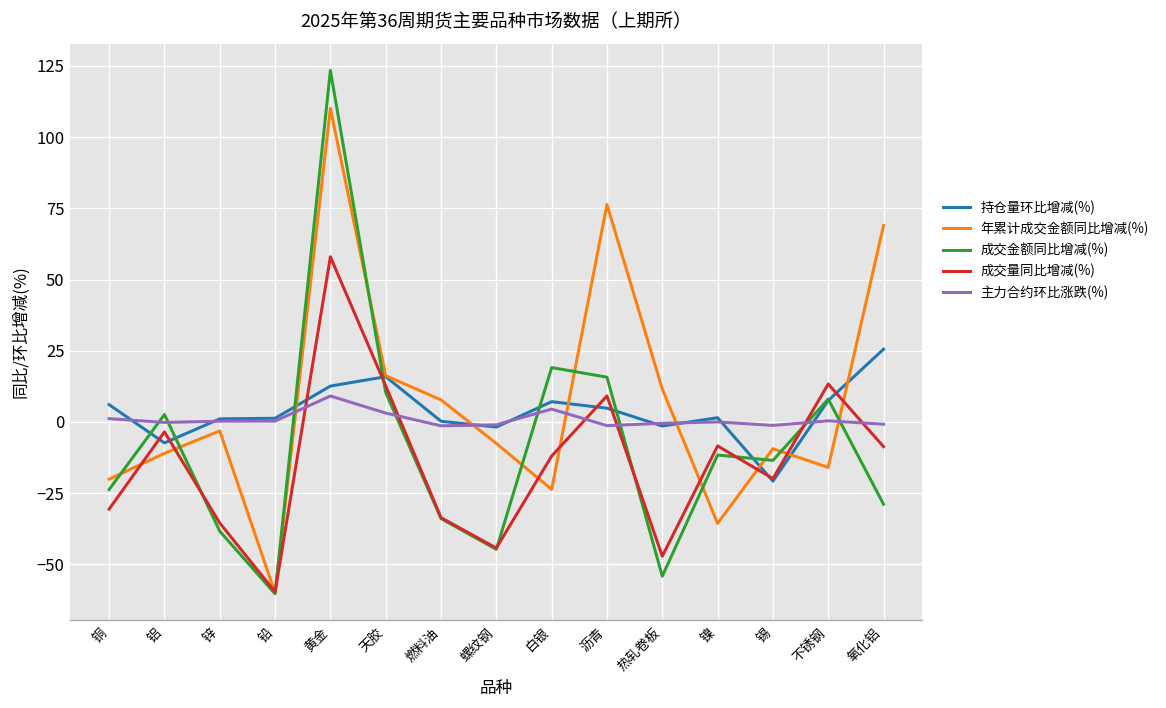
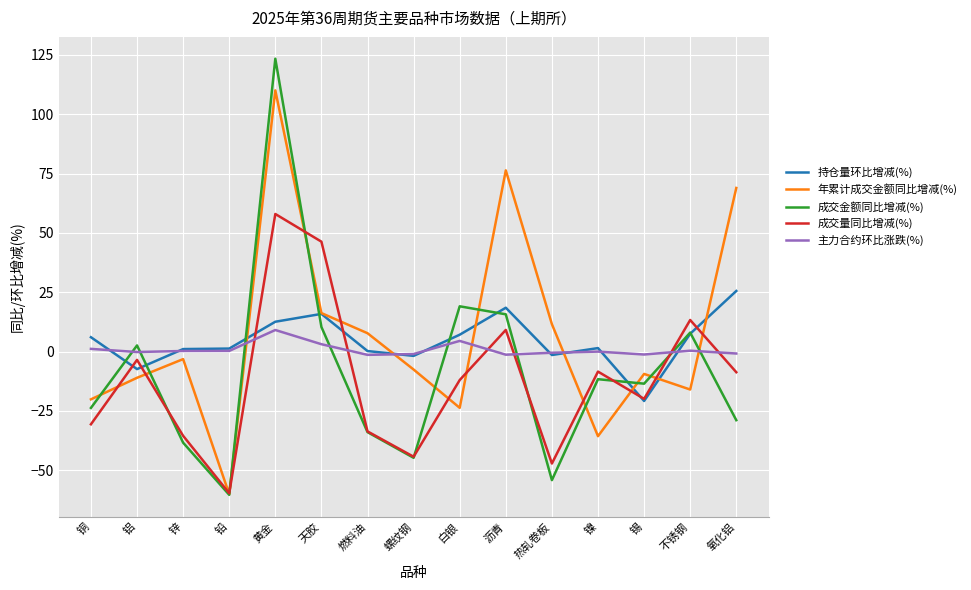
  {
    "持仓量环比增减(%)": {
      "铜": 6,
      "铝": -7,
      "黄金": 13,
      "燃料油": 0,
      "白银": 7,
-     "沥青": 5,
+     "沥青": 18,
      "镍": 1,
      "氧化铝": 26
    },
    "年累计成交金额同比增减(%)": {
      "铜": -20,
      "铝": -11,
      "锌": -3,
      "黄金": 110,
      "燃料油": 8,
      "螺纹钢": -8,
      "白银": -24,
      "沥青": 76,
      "热轧卷板": 12,
      "镍": -36,
      "锡": -9,
      "不锈钢": -16,
      "氧化铝": 69
    },
    "成交金额同比增减(%)": {
      "铜": -24,
      "铝": 3,
      "锌": -38,
      "黄金": 123,
      "天胶": 10,
      "白银": 19,
      "沥青": 16,
      "热轧卷板": -54,
      "镍": -12,
      "锡": -13,
      "氧化铝": -29
    },
    "成交量同比增减(%)": {
      "铜": -31,
      "铝": -3,
      "锌": -35,
      "黄金": 58,
-     "天胶": 13,
+     "天胶": 46,
      "白银": -12,
      "沥青": 9,
      "热轧卷板": -47,
      "镍": -8,
      "不锈钢": 13,
      "氧化铝": -9
    },
    "主力合约环比涨跌(%)": {
      "铜": 1,
      "铝": 0,
      "黄金": 9,
      "天胶": 3,
      "燃料油": -1,
      "白银": 5,
      "沥青": -1,
      "镍": 0,
      "锡": -1,
      "不锈钢": 0,
      "氧化铝": -1
    }
  }
